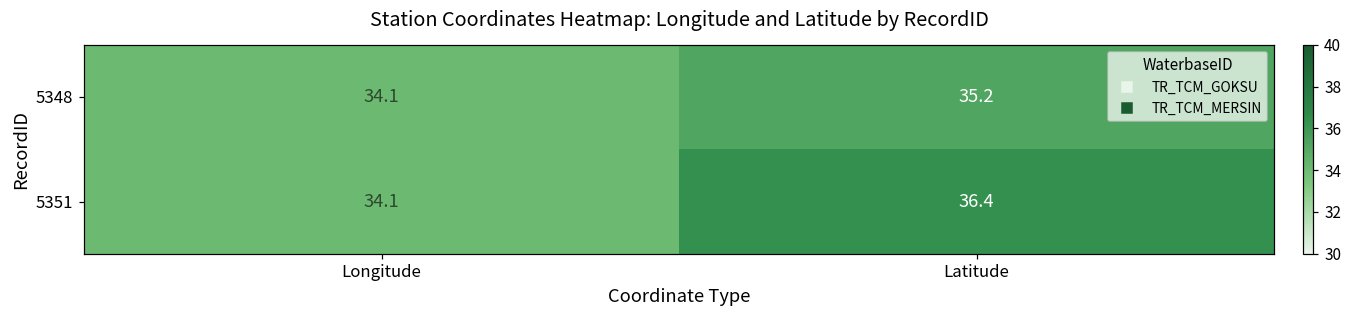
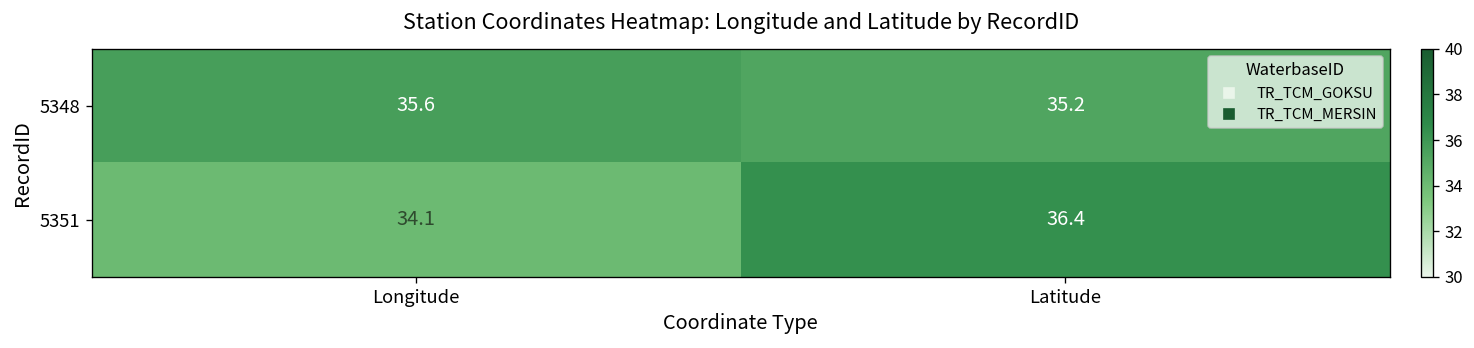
  {
    "5348": {
-     "Longitude": 34.1,
+     "Longitude": 35.6,
      "Latitude": 35.2
    },
    "5351": {
      "Longitude": 34.1,
      "Latitude": 36.4
    }
  }
